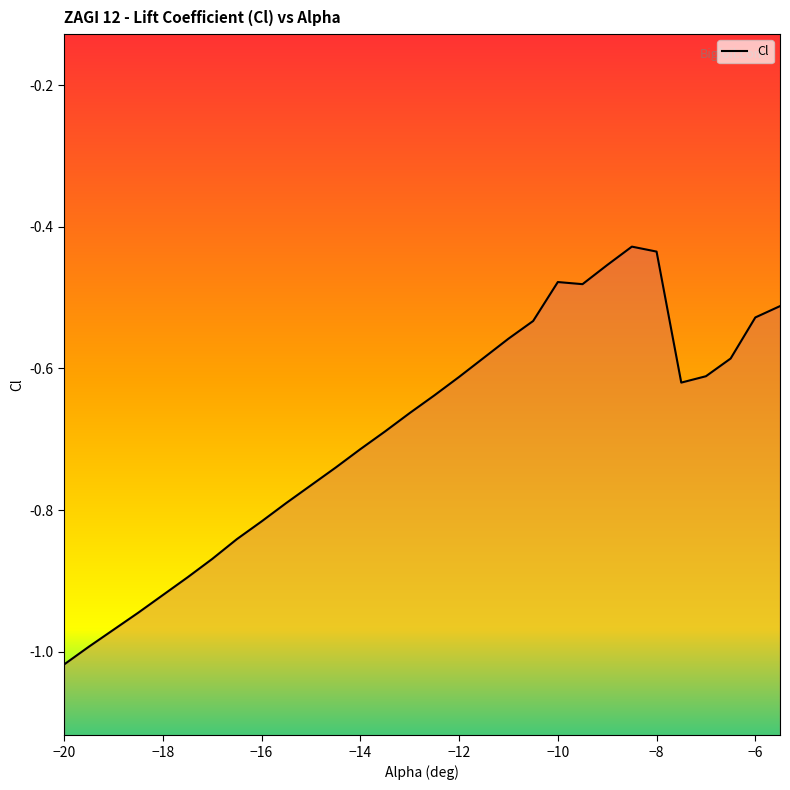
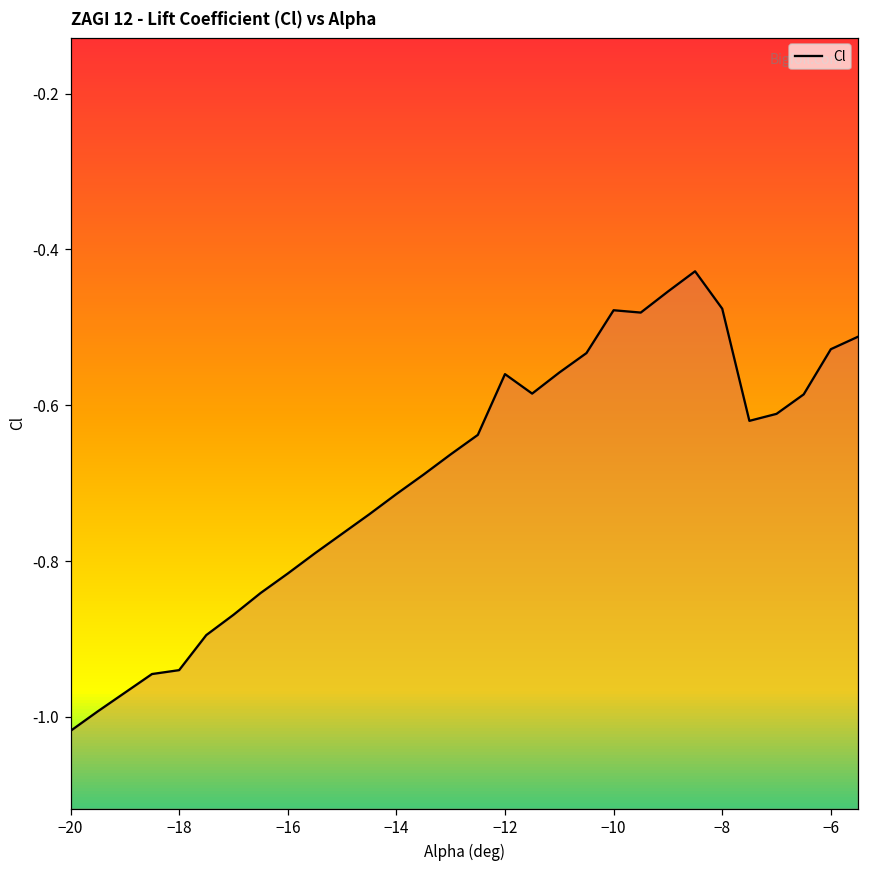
  {
    "−20": -1.02,
-   "−18": -0.92,
+   "−18": -0.94,
    "−16": -0.82,
    "−14": -0.71,
-   "−12": -0.61,
+   "−12": -0.56,
    "−10": -0.48,
-   "−8": -0.44,
+   "−8": -0.48,
    "−6": -0.53
  }
